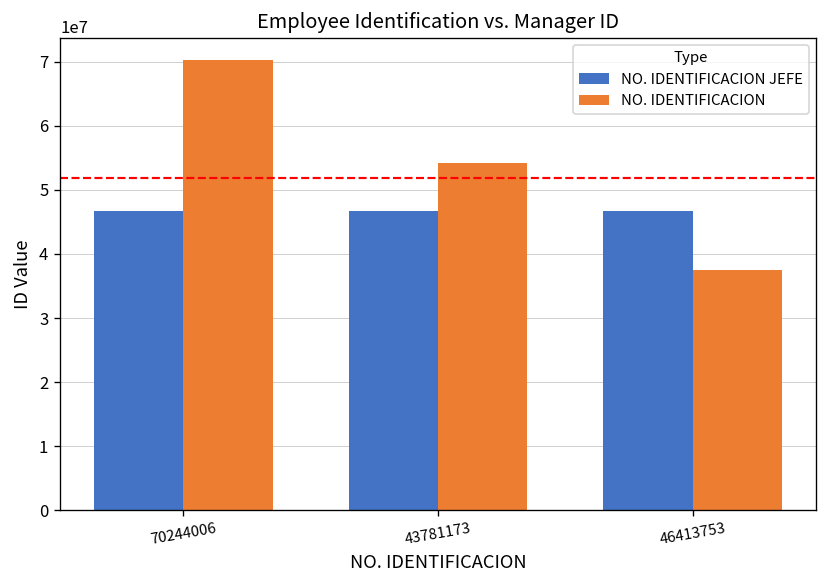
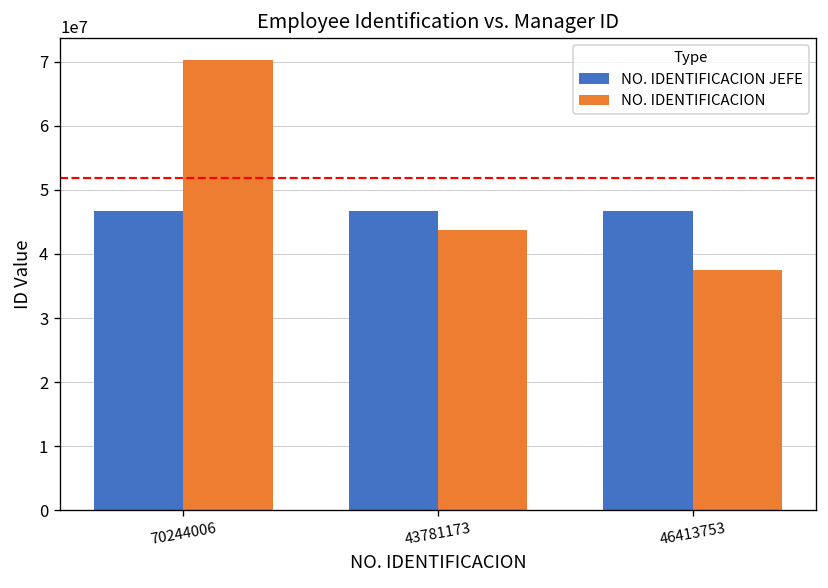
  {
    "NO. IDENTIFICACION JEFE": {
      "70244006": 47000000,
      "43781173": 47000000,
      "46413753": 47000000
    },
    "NO. IDENTIFICACION": {
      "70244006": 70000000,
-     "43781173": 54000000,
+     "43781173": 44000000,
      "46413753": 37000000
    }
  }
